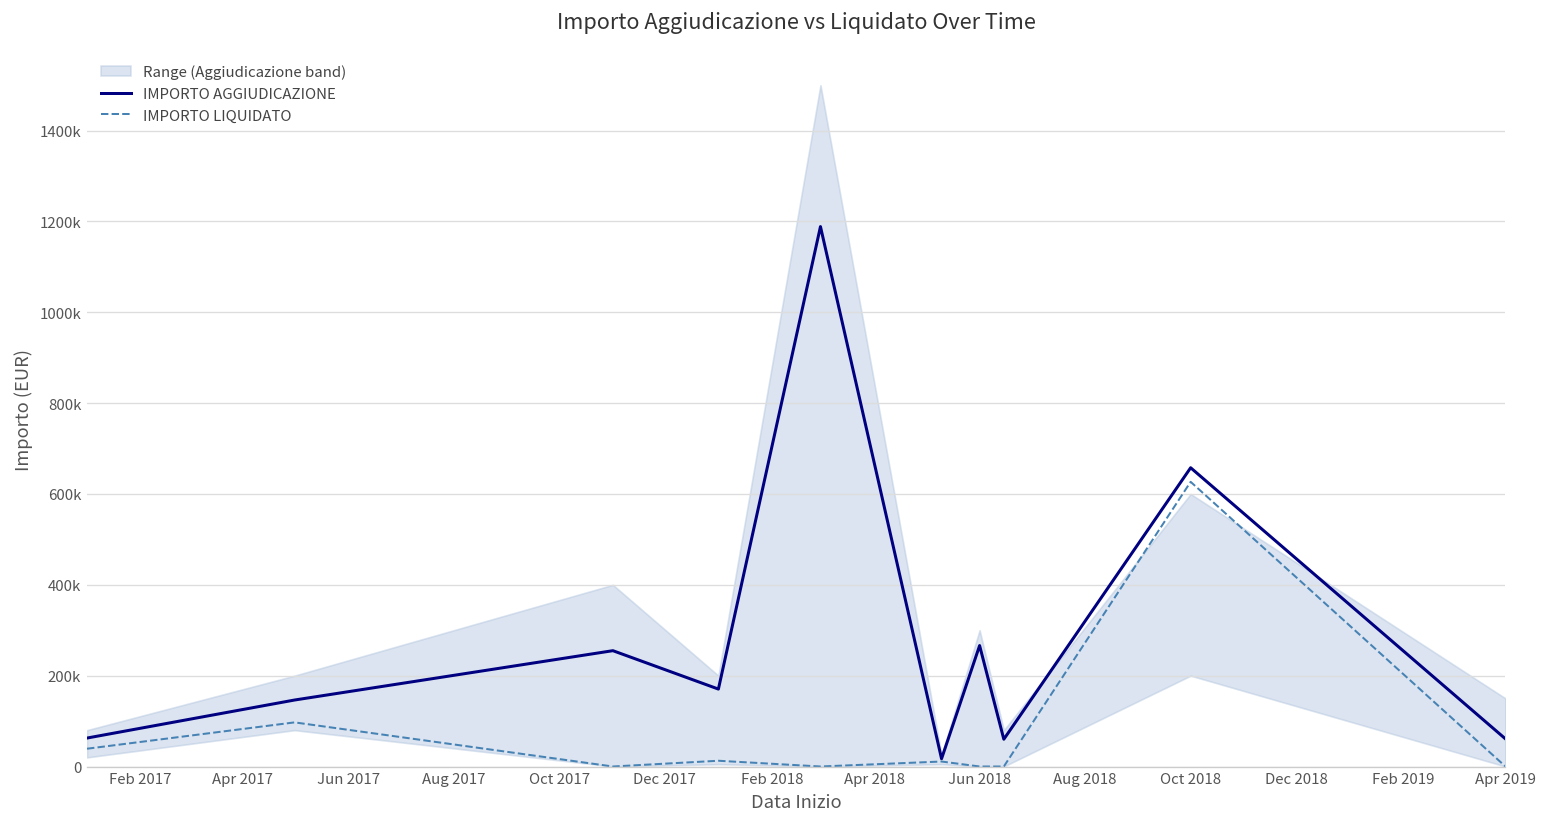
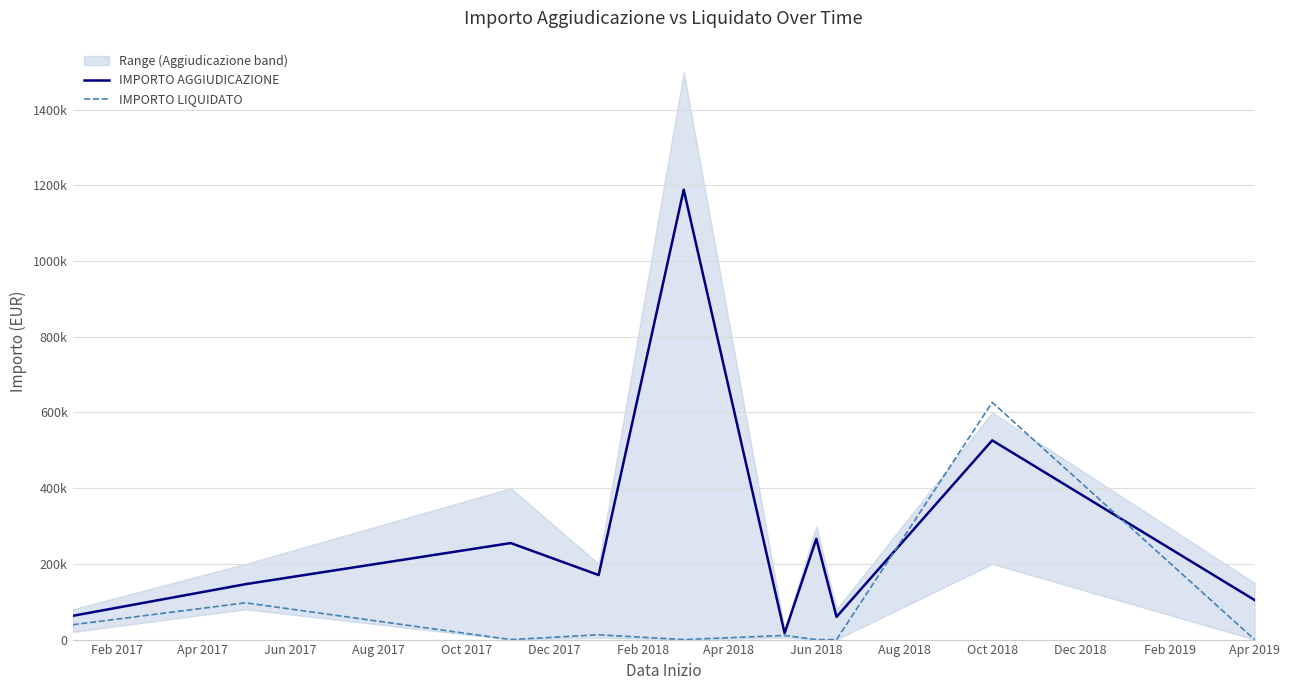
  {
    "IMPORTO AGGIUDICAZIONE": {
      "Jun 2018": 270000,
-     "Oct 2018": 660000,
-     "Apr 2019": 60000
+     "Oct 2018": 530000,
+     "Apr 2019": 100000
    },
    "IMPORTO LIQUIDATO": {
      "Jun 2018": 0,
      "Oct 2018": 630000,
      "Apr 2019": 0
    }
  }
